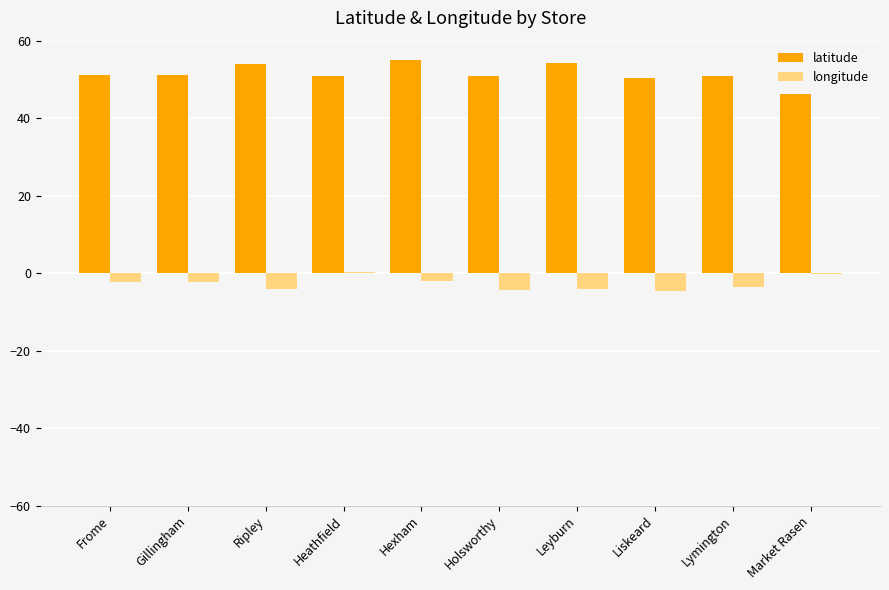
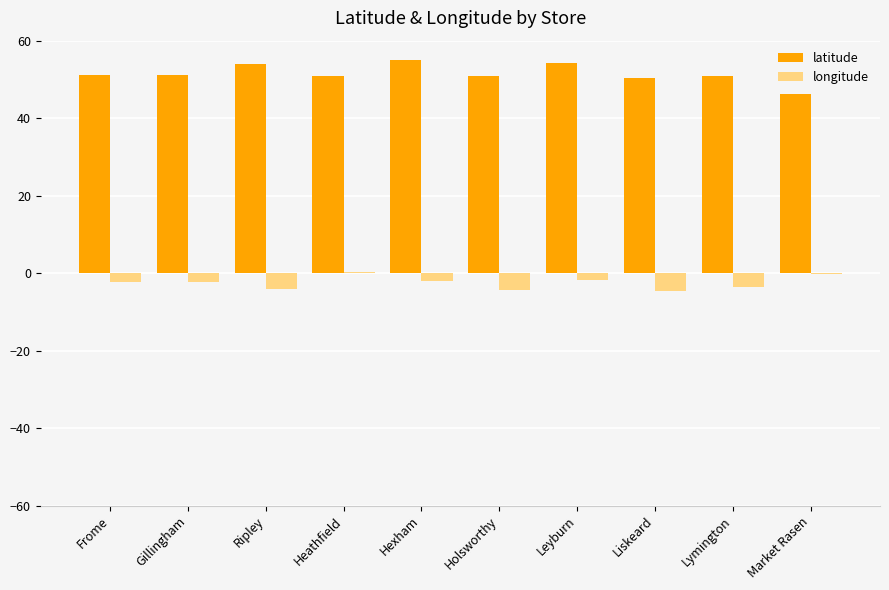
  {
    "latitude": {
      "Frome": 51,
      "Gillingham": 51,
      "Ripley": 54,
      "Heathfield": 51,
      "Hexham": 55,
      "Holsworthy": 51,
      "Leyburn": 54,
      "Liskeard": 50,
      "Lymington": 51,
      "Market Rasen": 46
    },
    "longitude": {
      "Frome": -2,
      "Gillingham": -2,
      "Ripley": -4,
      "Hexham": -2,
      "Holsworthy": -4,
-     "Leyburn": -4,
+     "Leyburn": -2,
      "Liskeard": -4,
      "Lymington": -4
    }
  }
